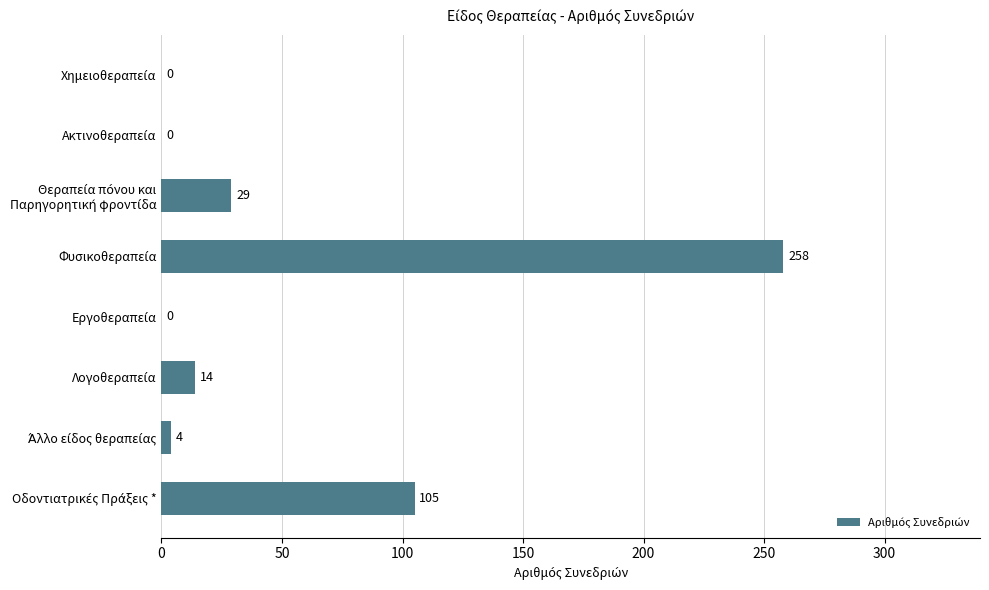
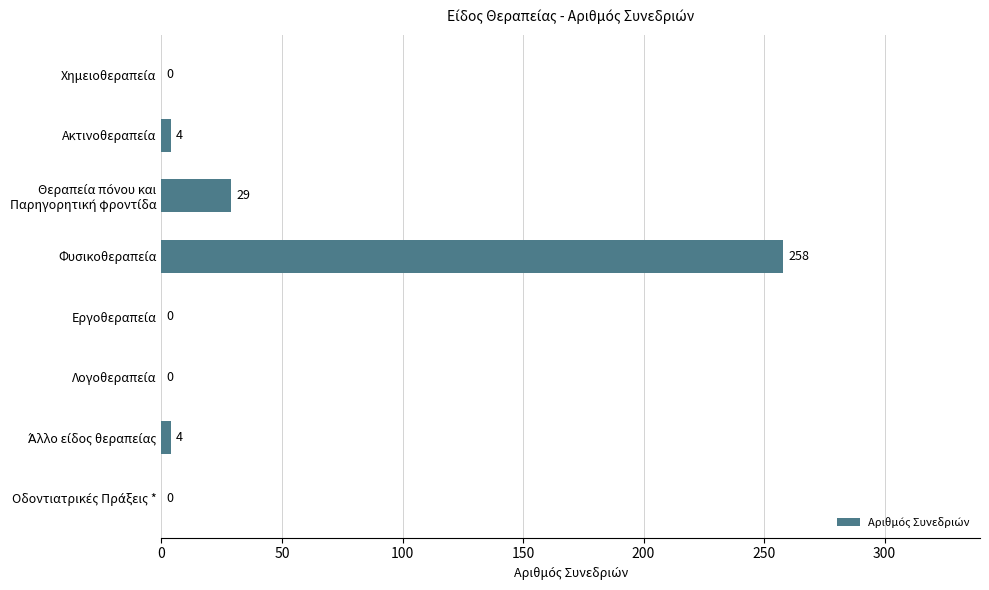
  {
    "Χημειοθεραπεία": 0,
-   "Ακτινοθεραπεία": 0,
+   "Ακτινοθεραπεία": 4,
    "Θεραπεία πόνου και Παρηγορητική φροντίδα": 29,
    "Φυσικοθεραπεία": 258,
    "Εργοθεραπεία": 0,
-   "Λογοθεραπεία": 14,
+   "Λογοθεραπεία": 0,
    "Άλλο είδος θεραπείας": 4,
-   "Οδοντιατρικές Πράξεις *": 105
+   "Οδοντιατρικές Πράξεις *": 0
  }
